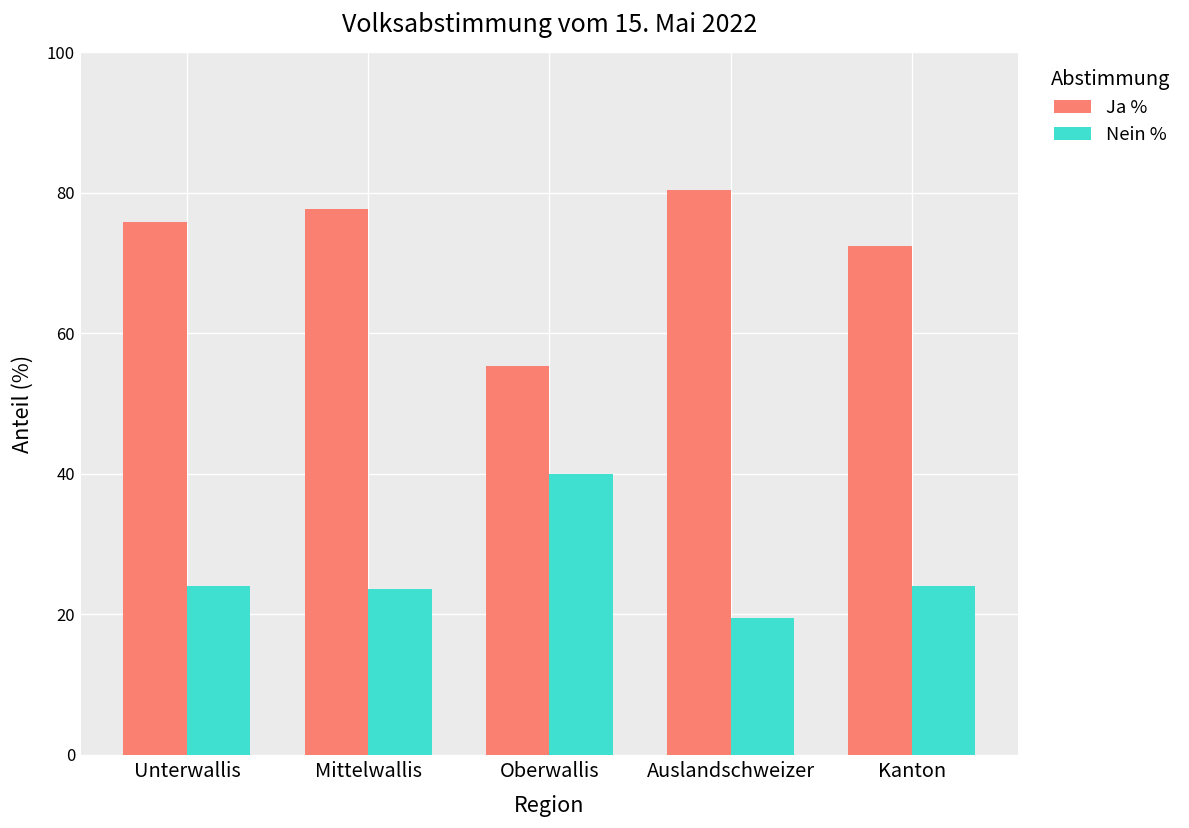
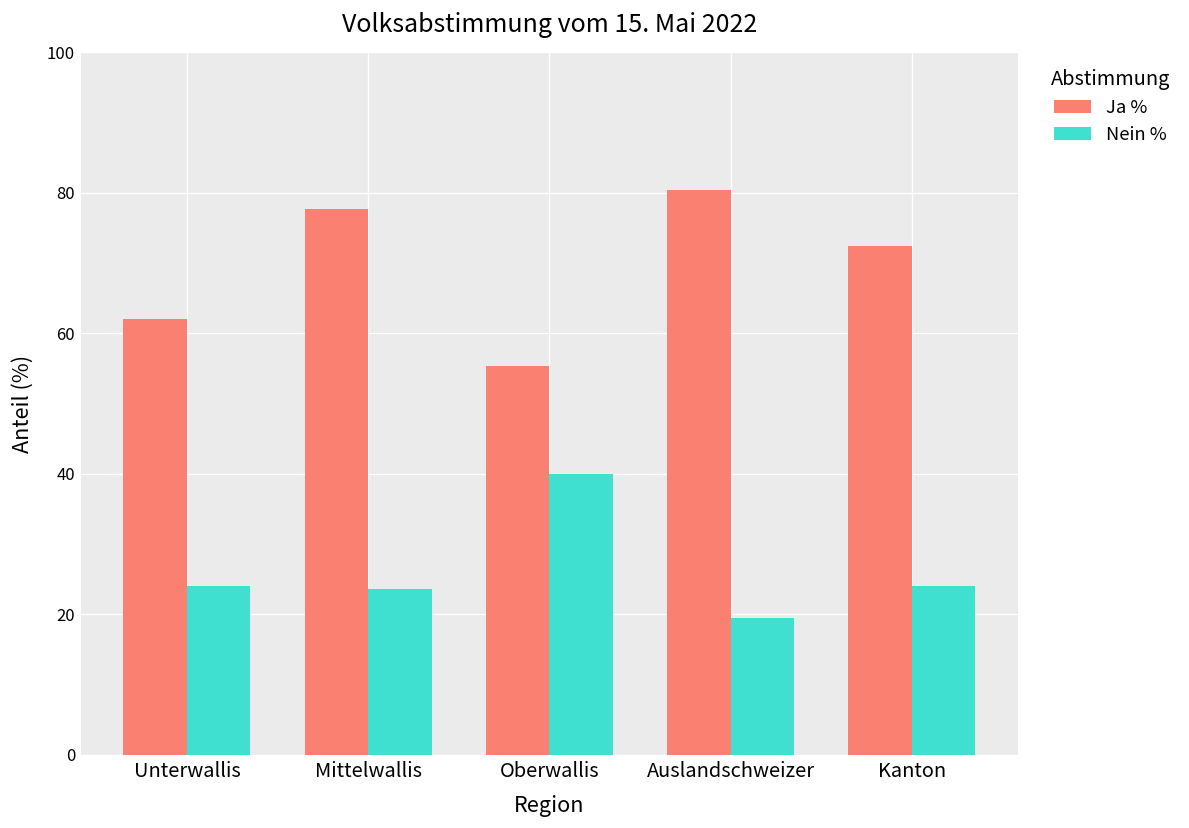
  {
    "Ja %": {
-     "Unterwallis": 76,
+     "Unterwallis": 62,
      "Mittelwallis": 78,
      "Oberwallis": 55,
      "Auslandschweizer": 80,
      "Kanton": 72
    },
    "Nein %": {
      "Unterwallis": 24,
      "Mittelwallis": 24,
      "Oberwallis": 40,
      "Auslandschweizer": 20,
      "Kanton": 24
    }
  }
